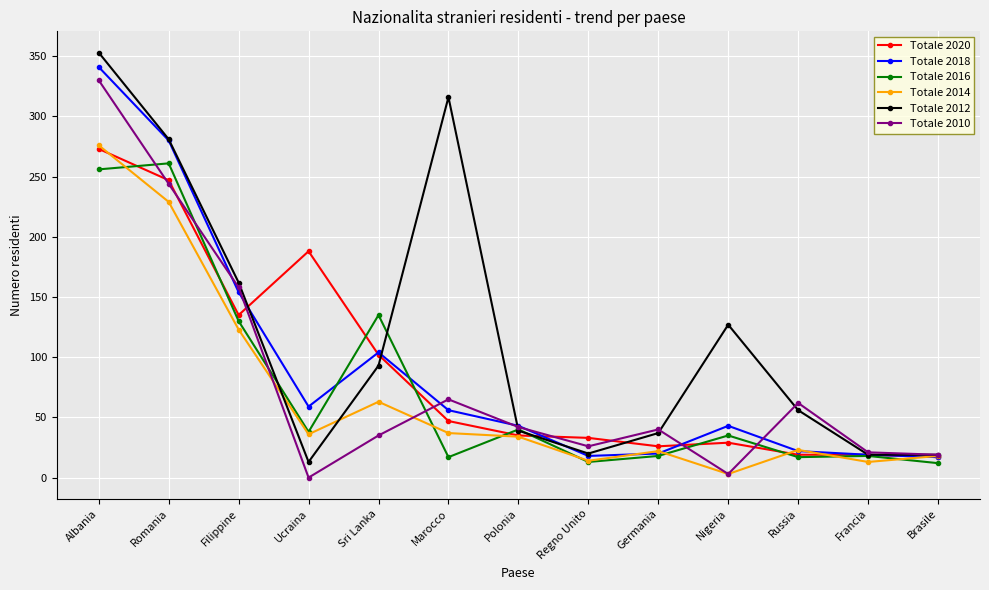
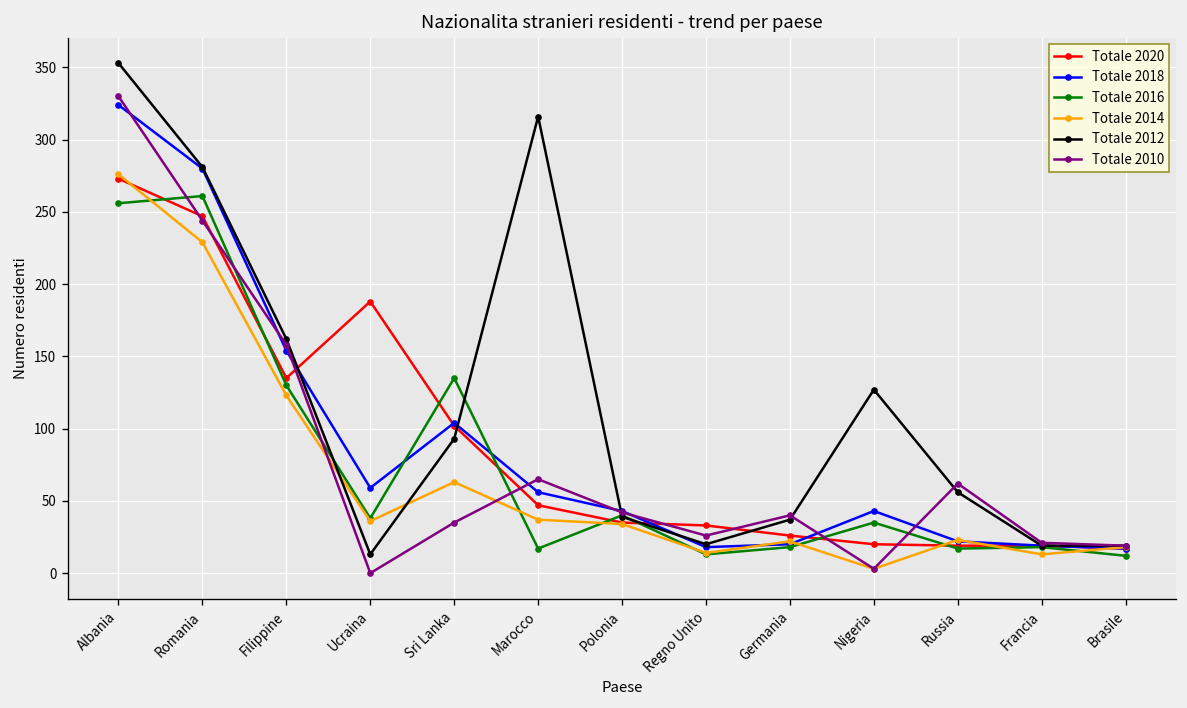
  {
    "Totale 2020": {
      "Albania": 273,
      "Romania": 247,
      "Filippine": 135,
      "Ucraina": 188,
      "Marocco": 47,
      "Regno Unito": 33,
      "Germania": 26,
-     "Nigeria": 29
+     "Nigeria": 20
    },
    "Totale 2018": {
-     "Albania": 341,
+     "Albania": 324,
      "Filippine": 154,
      "Ucraina": 59,
      "Marocco": 56,
      "Nigeria": 43
    },
    "Totale 2016": {
      "Albania": 256,
      "Romania": 261,
      "Filippine": 130,
      "Sri Lanka": 135,
      "Marocco": 17,
      "Nigeria": 35,
      "Brasile": 12
    },
    "Totale 2014": {
      "Albania": 276,
      "Romania": 229,
      "Filippine": 123,
      "Sri Lanka": 63,
      "Marocco": 37,
      "Francia": 13
    },
    "Totale 2012": {
      "Albania": 353,
      "Filippine": 162,
      "Ucraina": 13,
      "Sri Lanka": 93,
      "Marocco": 316,
      "Germania": 37,
      "Nigeria": 127,
      "Russia": 56
    },
    "Totale 2010": {
      "Albania": 330,
      "Romania": 244,
      "Filippine": 158,
      "Ucraina": 0,
      "Sri Lanka": 35,
      "Marocco": 65,
      "Regno Unito": 26,
      "Germania": 40,
      "Russia": 62
    }
  }
